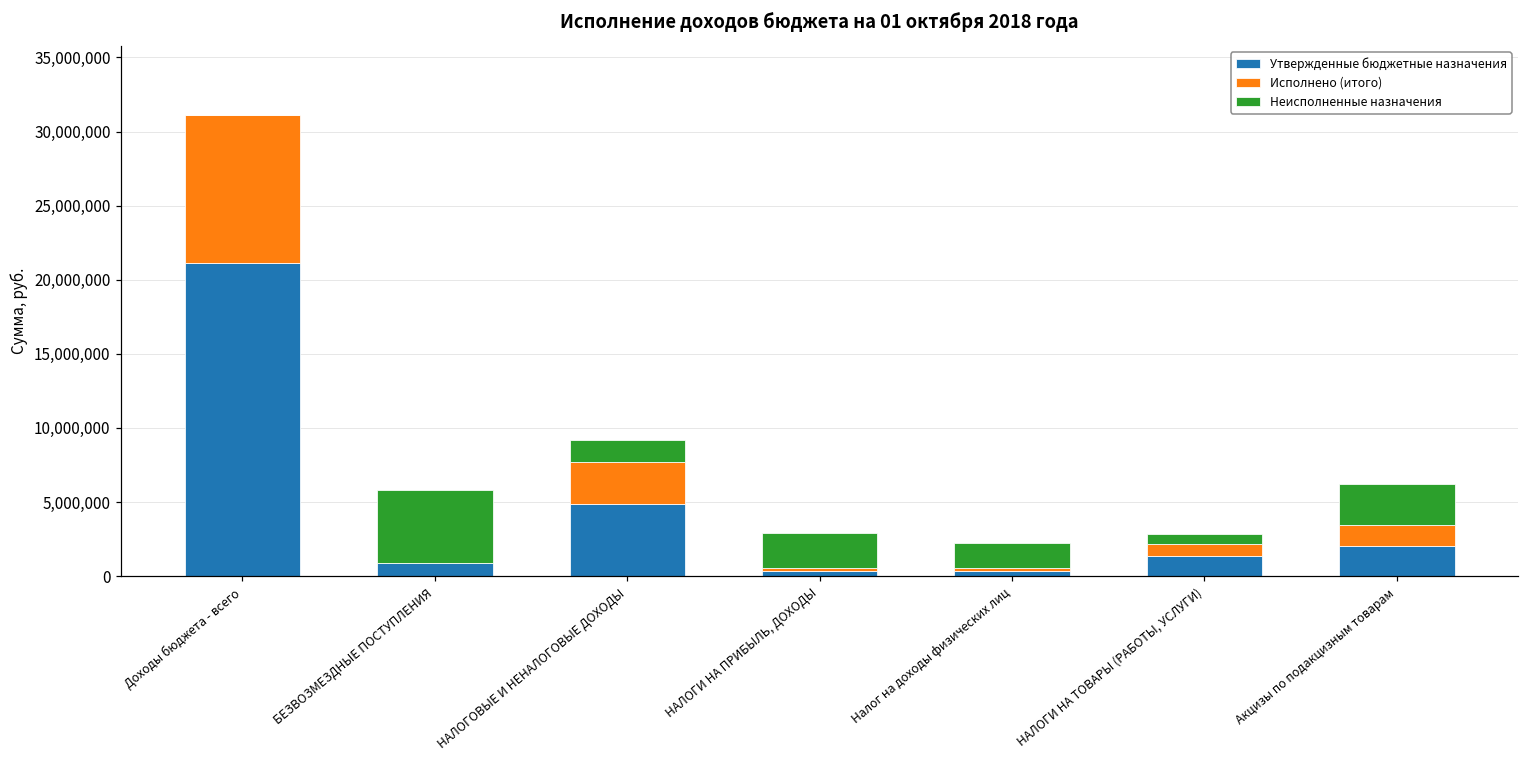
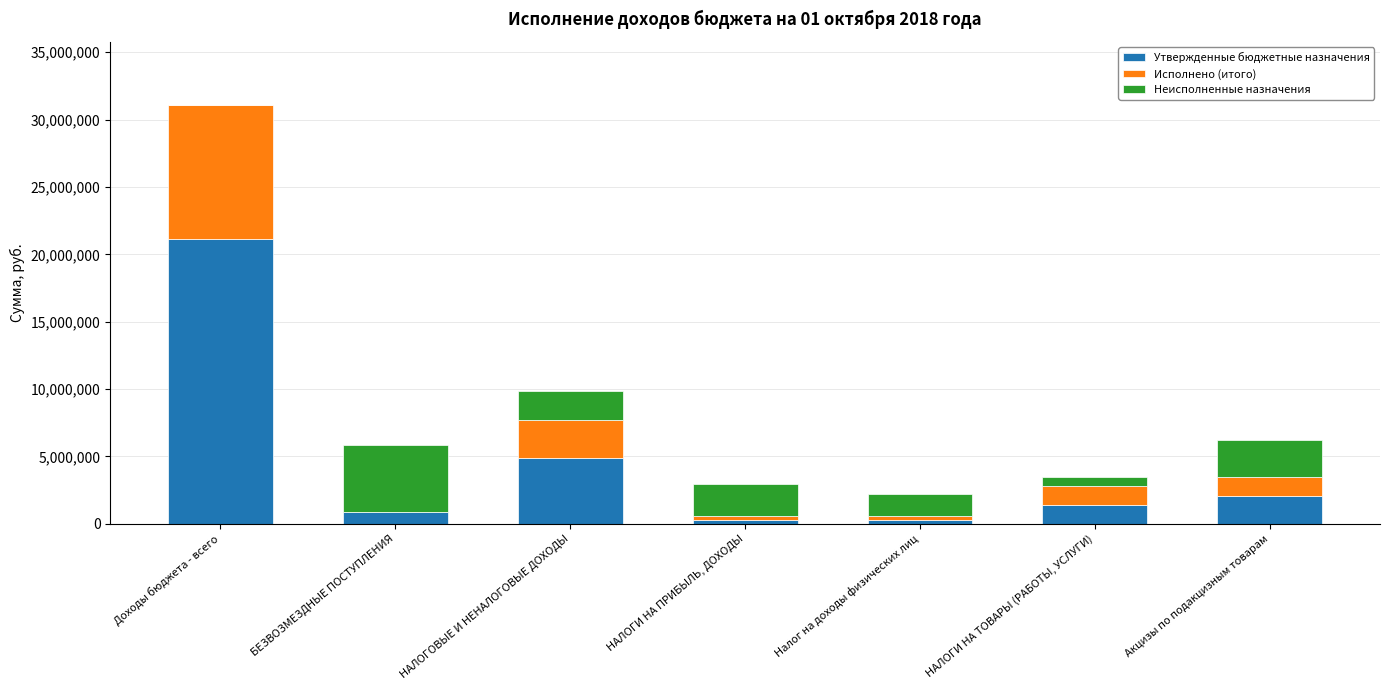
  {
    "Утвержденные бюджетные назначения": {
      "Доходы бюджета - всего": "21,100,000",
      "БЕЗВОЗМЕЗДНЫЕ ПОСТУПЛЕНИЯ": "900,000",
      "НАЛОГОВЫЕ И НЕНАЛОГОВЫЕ ДОХОДЫ": "4,900,000",
      "НАЛОГИ НА ПРИБЫЛЬ, ДОХОДЫ": "300,000",
      "Налог на доходы физических лиц": "300,000",
      "НАЛОГИ НА ТОВАРЫ (РАБОТЫ, УСЛУГИ)": "1,400,000",
      "Акцизы по подакцизным товарам": "2,000,000"
    },
    "Исполнено (итого)": {
      "Доходы бюджета - всего": "10,000,000",
      "БЕЗВОЗМЕЗДНЫЕ ПОСТУПЛЕНИЯ": "0",
      "НАЛОГОВЫЕ И НЕНАЛОГОВЫЕ ДОХОДЫ": "2,800,000",
      "НАЛОГИ НА ПРИБЫЛЬ, ДОХОДЫ": "200,000",
      "Налог на доходы физических лиц": "200,000",
-     "НАЛОГИ НА ТОВАРЫ (РАБОТЫ, УСЛУГИ)": "800,000",
+     "НАЛОГИ НА ТОВАРЫ (РАБОТЫ, УСЛУГИ)": "1,500,000",
      "Акцизы по подакцизным товарам": "1,500,000"
    },
    "Неисполненные назначения": {
      "Доходы бюджета - всего": "0",
      "БЕЗВОЗМЕЗДНЫЕ ПОСТУПЛЕНИЯ": "5,000,000",
-     "НАЛОГОВЫЕ И НЕНАЛОГОВЫЕ ДОХОДЫ": "1,500,000",
+     "НАЛОГОВЫЕ И НЕНАЛОГОВЫЕ ДОХОДЫ": "2,200,000",
      "НАЛОГИ НА ПРИБЫЛЬ, ДОХОДЫ": "2,400,000",
      "Налог на доходы физических лиц": "1,700,000",
      "НАЛОГИ НА ТОВАРЫ (РАБОТЫ, УСЛУГИ)": "700,000",
      "Акцизы по подакцизным товарам": "2,700,000"
    }
  }
